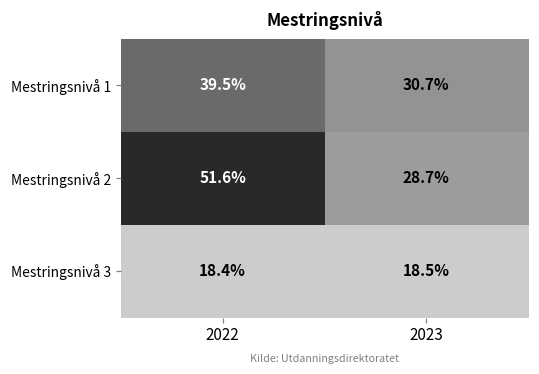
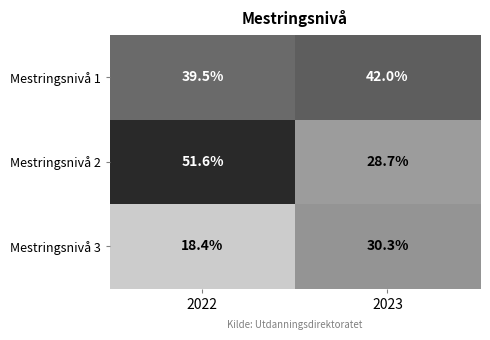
  {
    "Mestringsnivå 1": {
      "2022": "39.5%",
-     "2023": "30.7%"
+     "2023": "42.0%"
    },
    "Mestringsnivå 2": {
      "2022": "51.6%",
      "2023": "28.7%"
    },
    "Mestringsnivå 3": {
      "2022": "18.4%",
-     "2023": "18.5%"
+     "2023": "30.3%"
    }
  }
